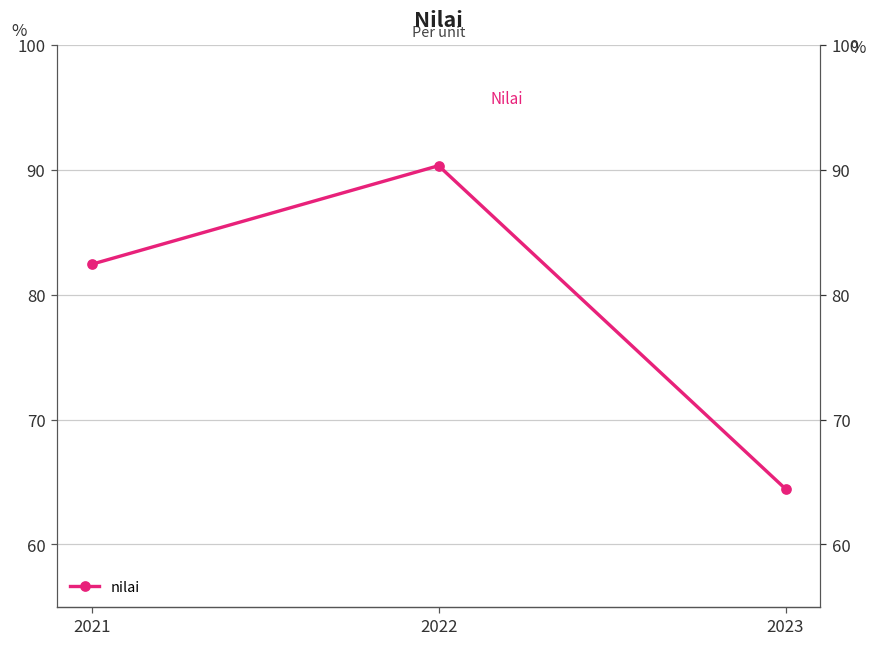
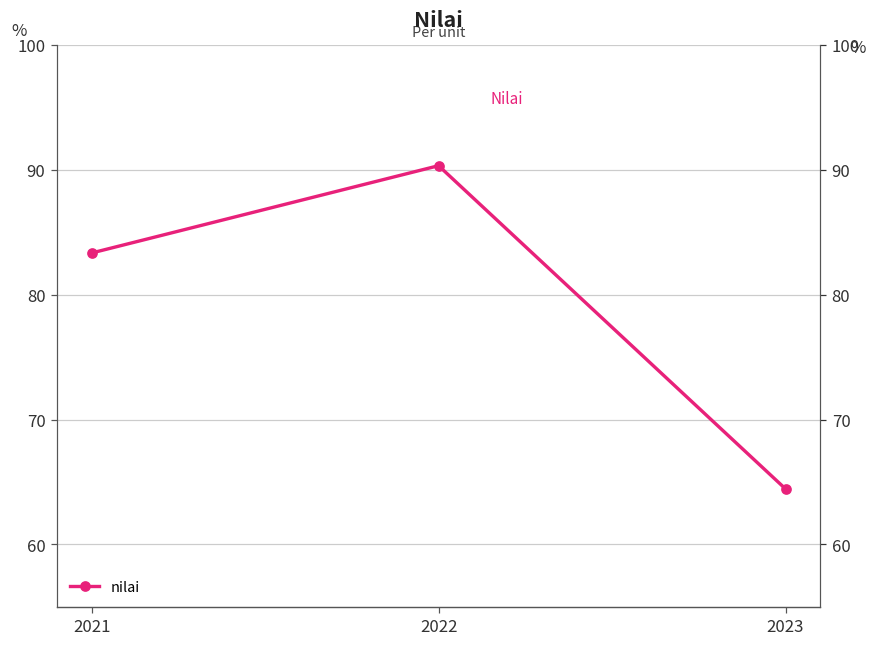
  {
-   "2021": 82.4,
+   "2021": 83.3,
    "2022": 90.3,
    "2023": 64.4
  }
